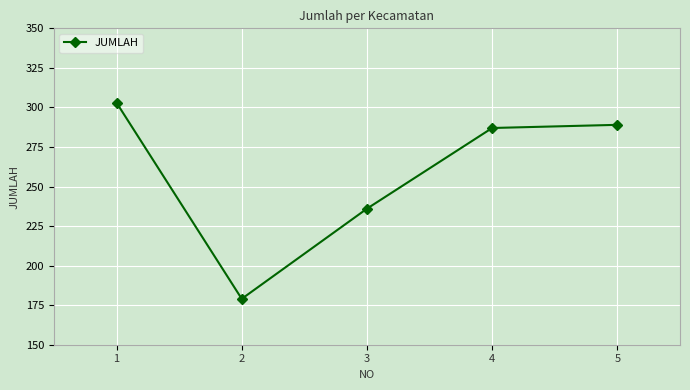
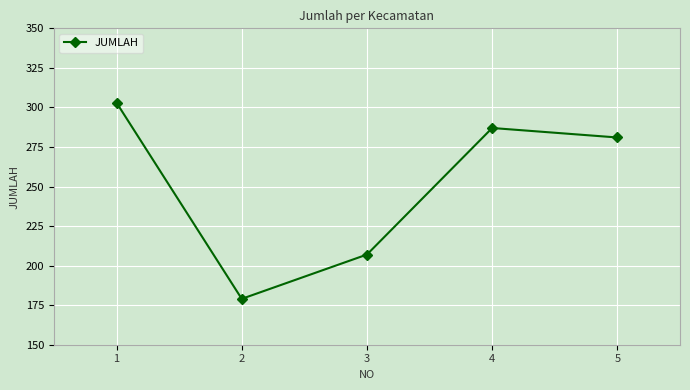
  {
    "1": 303,
    "2": 179,
-   "3": 236,
+   "3": 207,
    "4": 287,
-   "5": 289
+   "5": 281
  }
